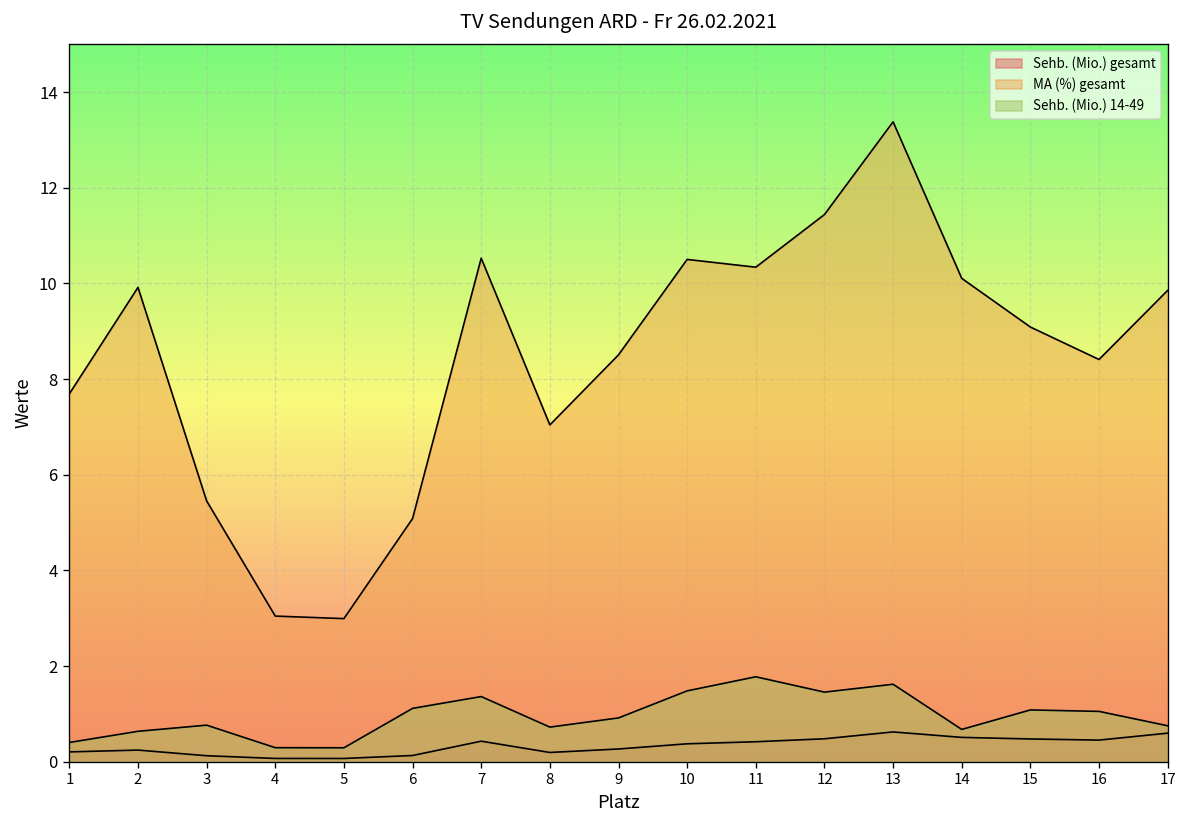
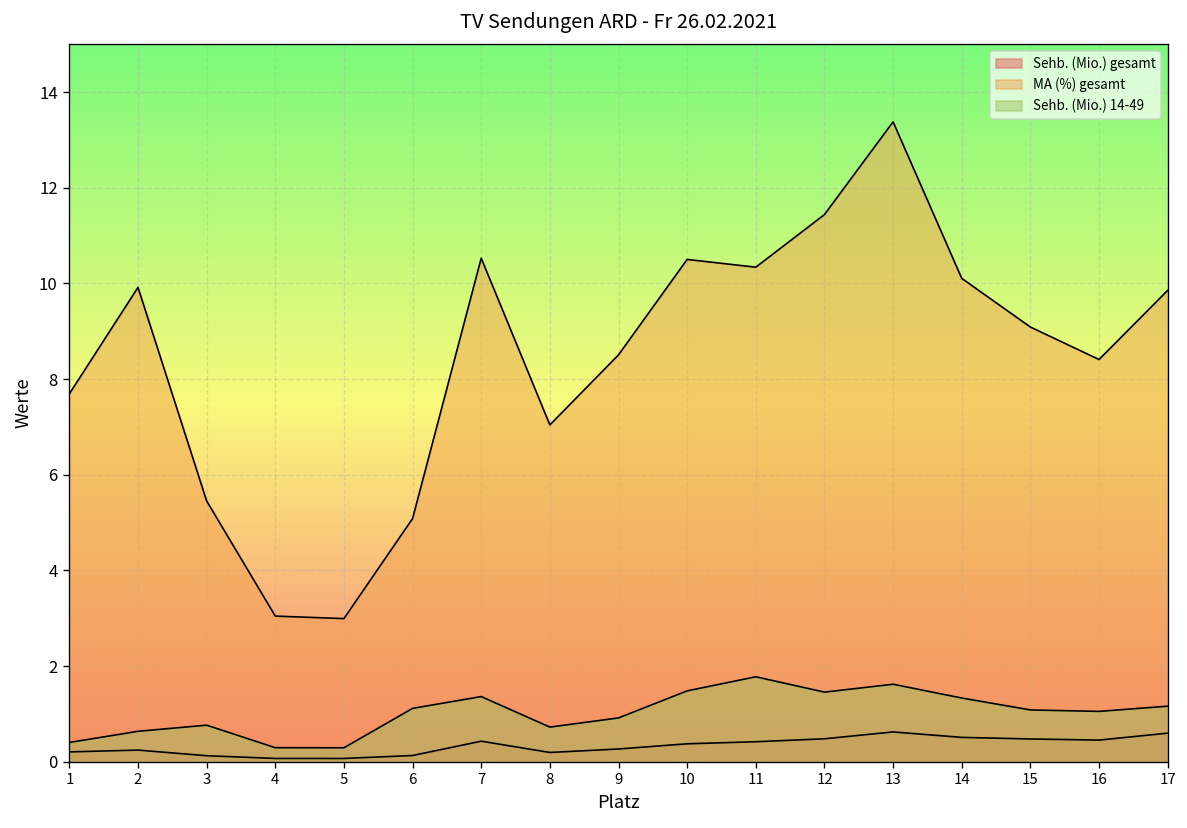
  {
    "Sehb. (Mio.) 14-49": {
      "1": 0.4,
      "2": 0.6,
      "3": 0.8,
      "4": 0.3,
      "5": 0.3,
      "6": 1.1,
      "7": 1.4,
      "8": 0.7,
      "9": 0.9,
      "10": 1.5,
      "11": 1.8,
      "12": 1.5,
      "13": 1.6,
-     "14": 0.7,
+     "14": 1.3,
      "15": 1.1,
      "16": 1.1,
-     "17": 0.8
+     "17": 1.2
    }
  }
